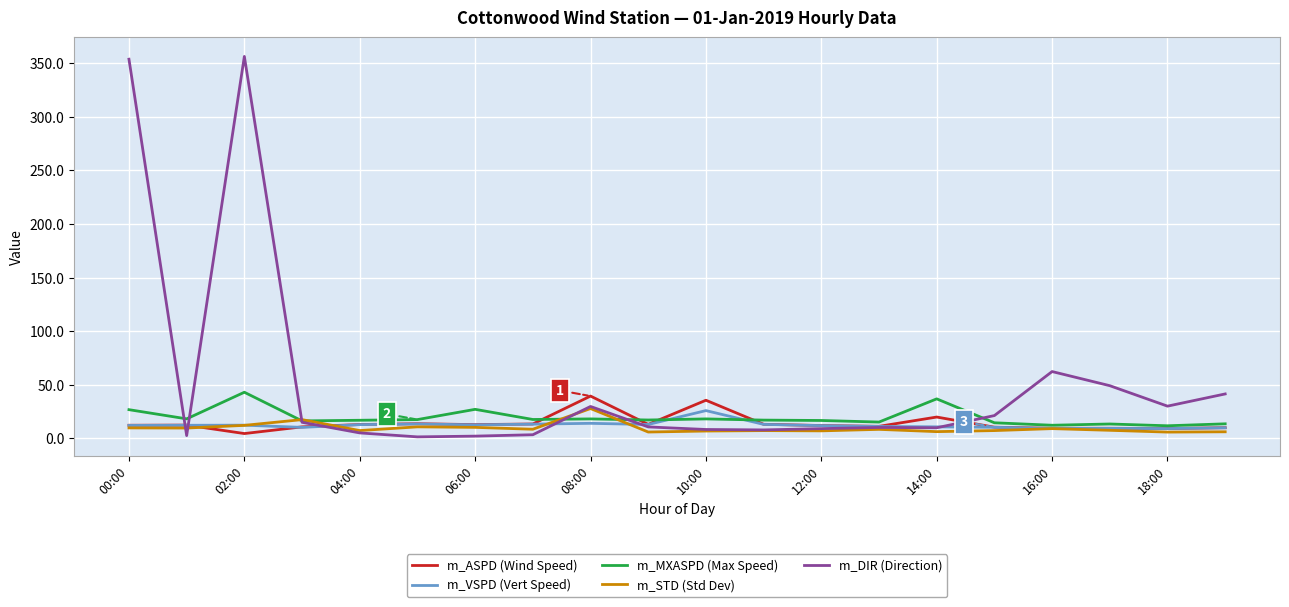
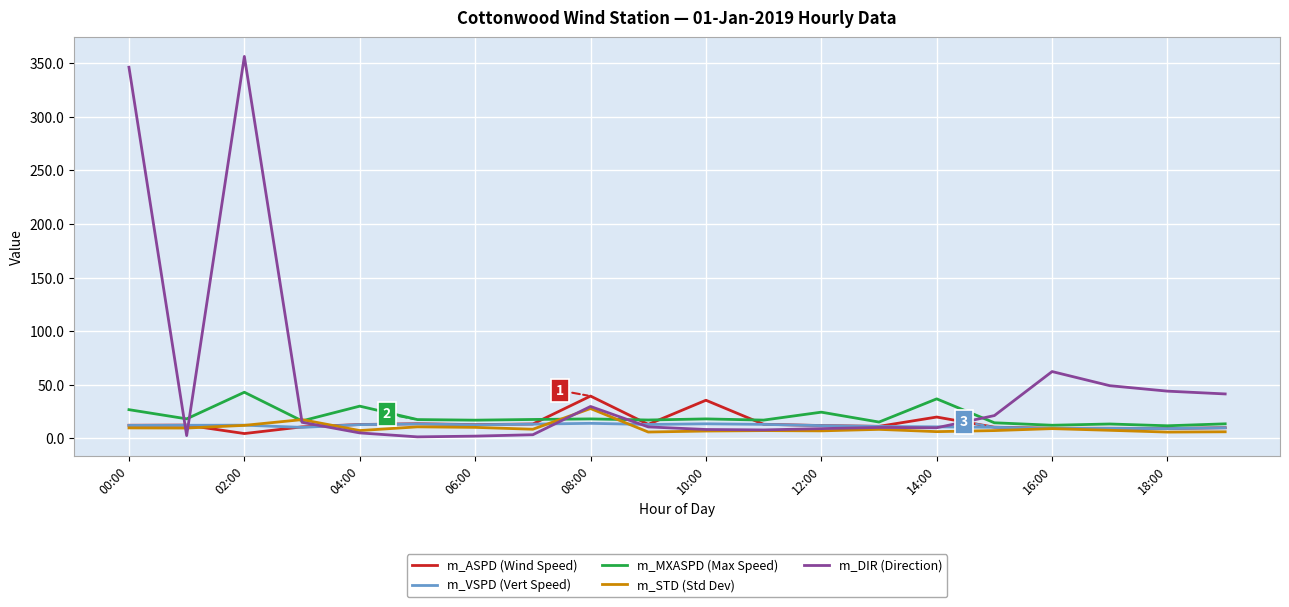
  {
    "m_ASPD (Wind Speed)": {
      "02:00": 4,
      "08:00": 39,
      "10:00": 35,
      "14:00": 20
    },
    "m_VSPD (Vert Speed)": {
      "08:00": 14,
-     "10:00": 26
+     "10:00": 13
    },
    "m_MXASPD (Max Speed)": {
      "00:00": 27,
      "02:00": 43,
-     "04:00": 17,
-     "06:00": 27,
+     "04:00": 30,
+     "06:00": 17,
      "08:00": 18,
      "10:00": 18,
-     "12:00": 17,
+     "12:00": 24,
      "14:00": 37,
      "16:00": 12,
      "18:00": 12
    },
    "m_STD (Std Dev)": {
      "06:00": 10,
      "14:00": 6,
      "18:00": 6
    },
    "m_DIR (Direction)": {
-     "00:00": 354,
+     "00:00": 346,
      "02:00": 357,
      "06:00": 2,
      "16:00": 62,
-     "18:00": 30
+     "18:00": 44
    }
  }
